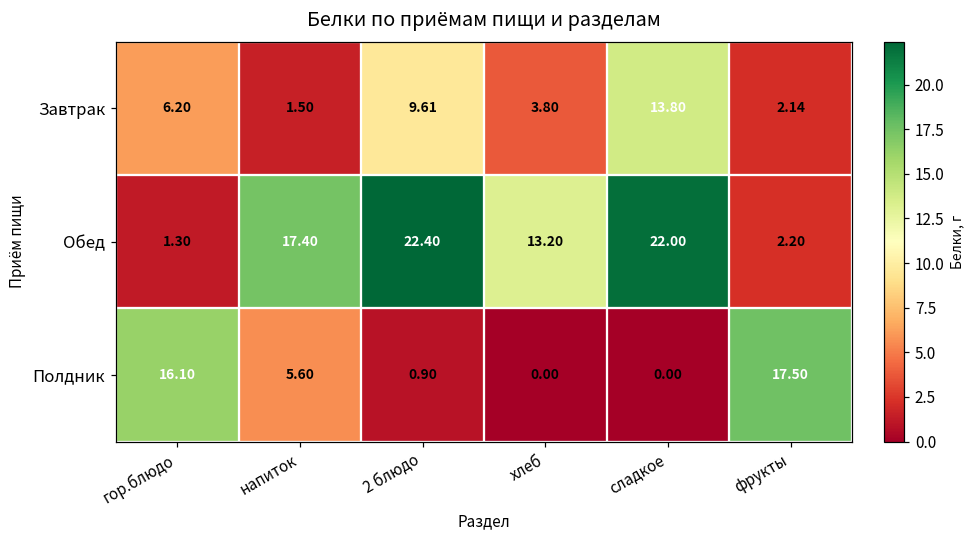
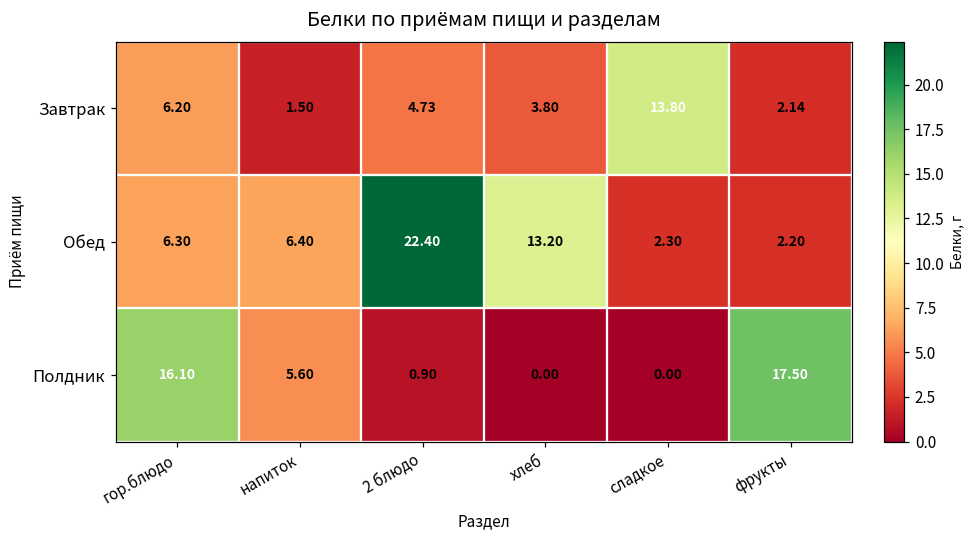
  {
    "Завтрак": {
      "гор.блюдо": 6.20,
      "напиток": 1.50,
-     "2 блюдо": 9.61,
+     "2 блюдо": 4.73,
      "хлеб": 3.80,
      "сладкое": 13.80,
      "фрукты": 2.14
    },
    "Обед": {
-     "гор.блюдо": 1.30,
-     "напиток": 17.40,
+     "гор.блюдо": 6.30,
+     "напиток": 6.40,
      "2 блюдо": 22.40,
      "хлеб": 13.20,
-     "сладкое": 22.00,
+     "сладкое": 2.30,
      "фрукты": 2.20
    },
    "Полдник": {
      "гор.блюдо": 16.10,
      "напиток": 5.60,
      "2 блюдо": 0.90,
      "хлеб": 0.00,
      "сладкое": 0.00,
      "фрукты": 17.50
    }
  }
